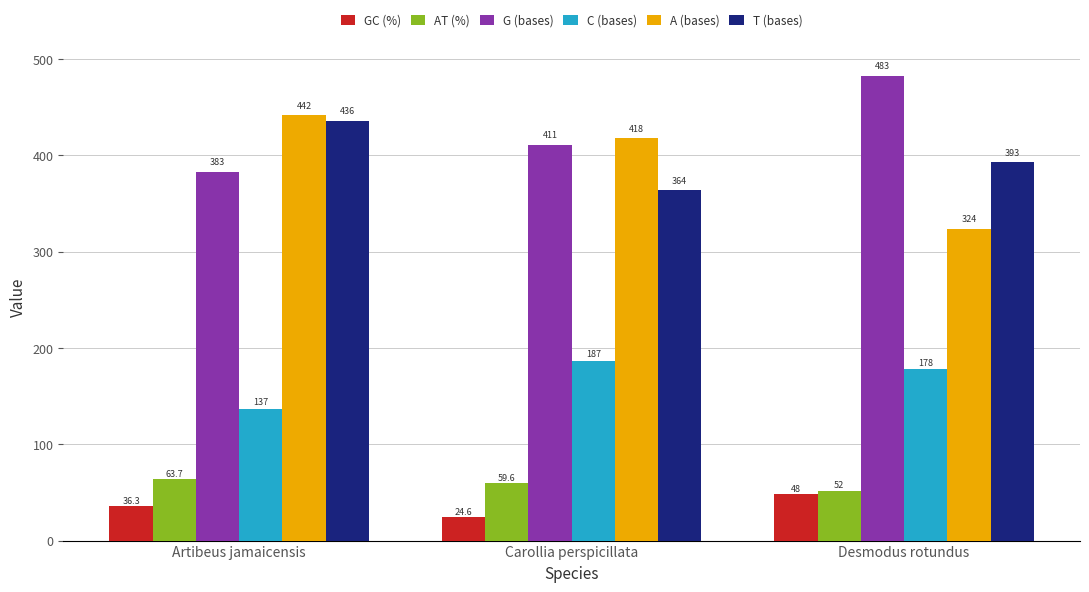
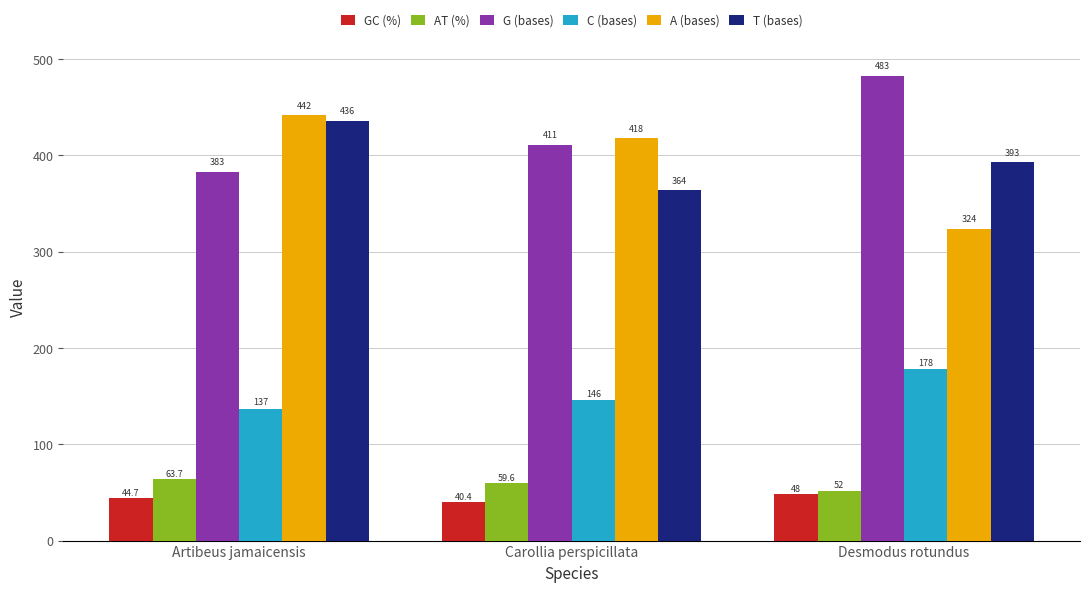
  {
    "GC (%)": {
-     "Artibeus jamaicensis": 36.3,
-     "Carollia perspicillata": 24.6,
+     "Artibeus jamaicensis": 44.7,
+     "Carollia perspicillata": 40.4,
      "Desmodus rotundus": 48
    },
    "AT (%)": {
      "Artibeus jamaicensis": 63.7,
      "Carollia perspicillata": 59.6,
      "Desmodus rotundus": 52
    },
    "G (bases)": {
      "Artibeus jamaicensis": 383,
      "Carollia perspicillata": 411,
      "Desmodus rotundus": 483
    },
    "C (bases)": {
      "Artibeus jamaicensis": 137,
-     "Carollia perspicillata": 187,
+     "Carollia perspicillata": 146,
      "Desmodus rotundus": 178
    },
    "A (bases)": {
      "Artibeus jamaicensis": 442,
      "Carollia perspicillata": 418,
      "Desmodus rotundus": 324
    },
    "T (bases)": {
      "Artibeus jamaicensis": 436,
      "Carollia perspicillata": 364,
      "Desmodus rotundus": 393
    }
  }
